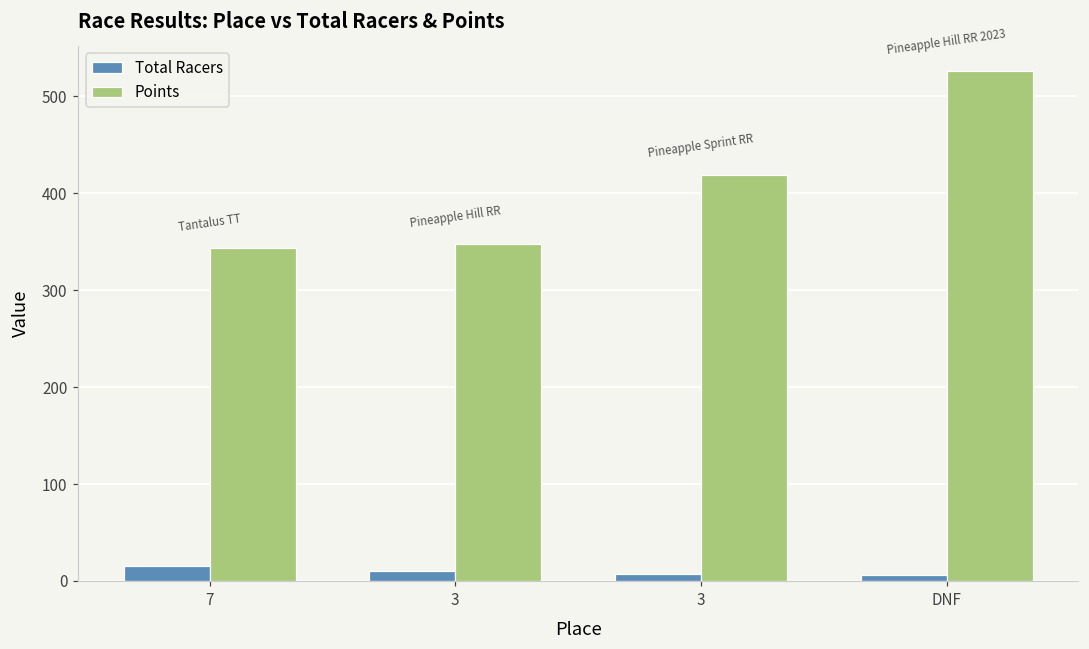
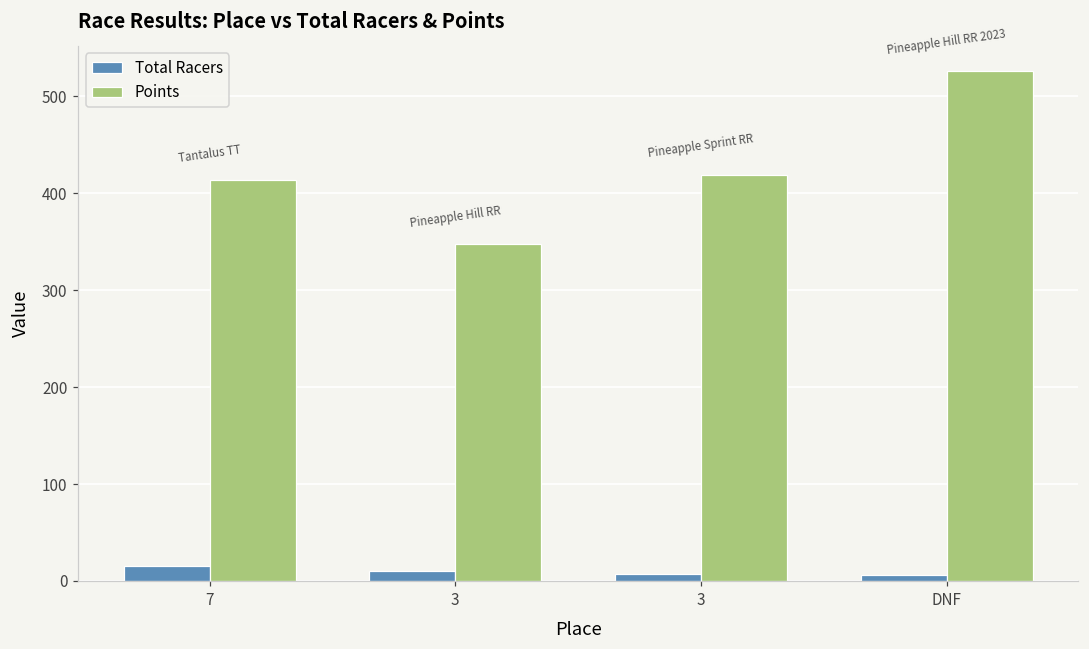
  {
    "Total Racers": {
      "7": 20,
      "DNF": 10
    },
    "Points": {
-     "7": 340
+     "7": 410
    }
  }
